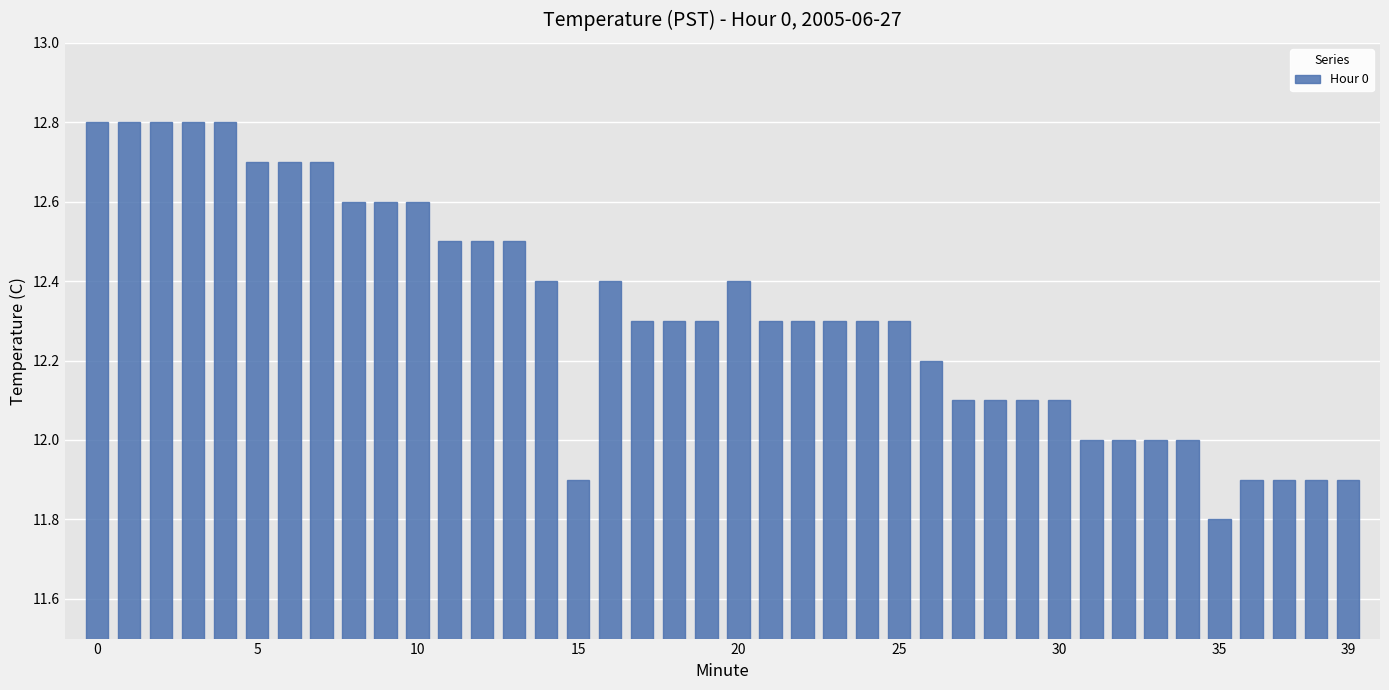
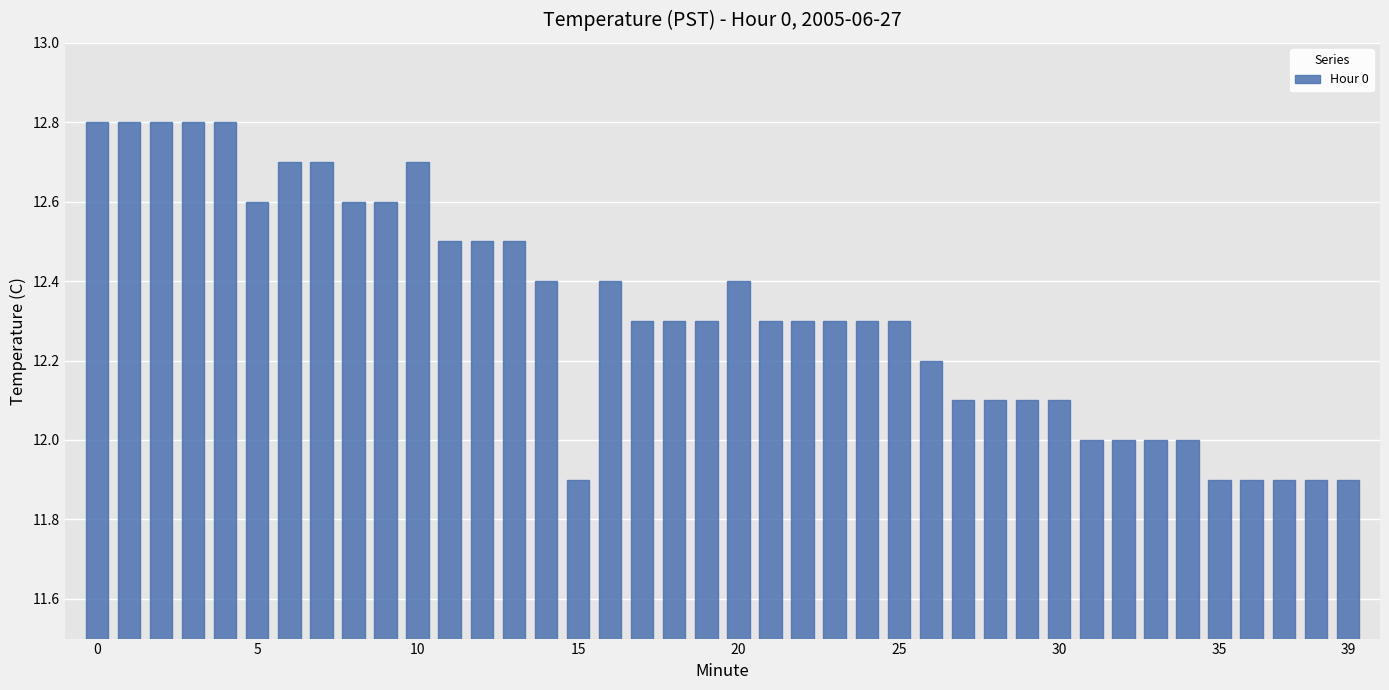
  {
    "0": 12.8,
-   "5": 12.7,
-   "10": 12.6,
+   "5": 12.6,
+   "10": 12.7,
    "15": 11.9,
    "20": 12.4,
    "25": 12.3,
    "30": 12.1,
-   "35": 11.8,
+   "35": 11.9,
    "39": 11.9
  }
